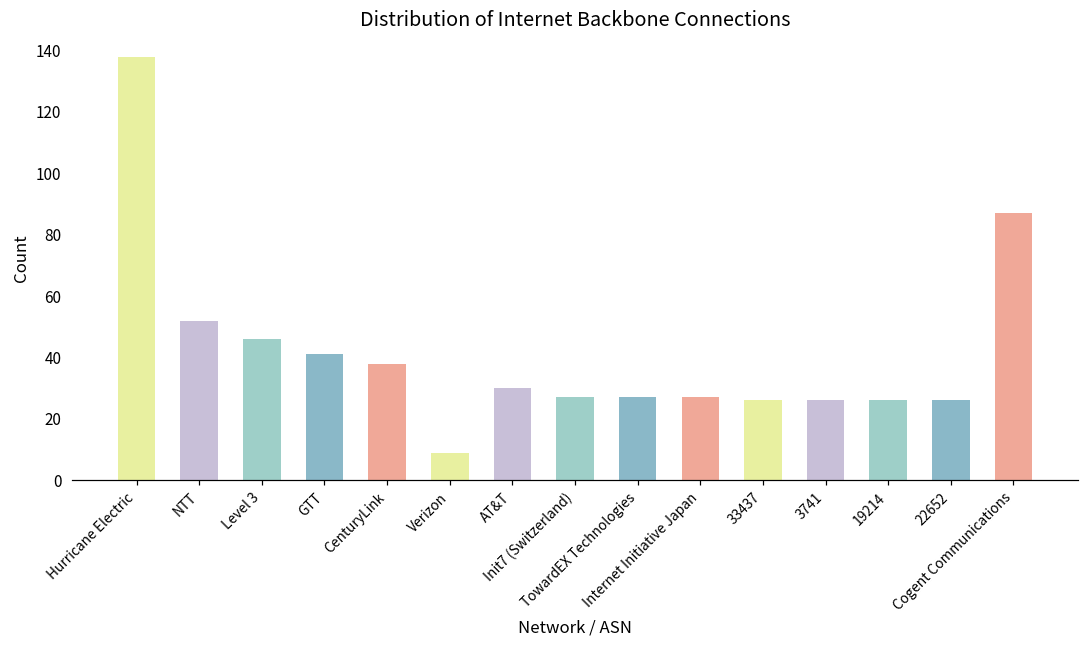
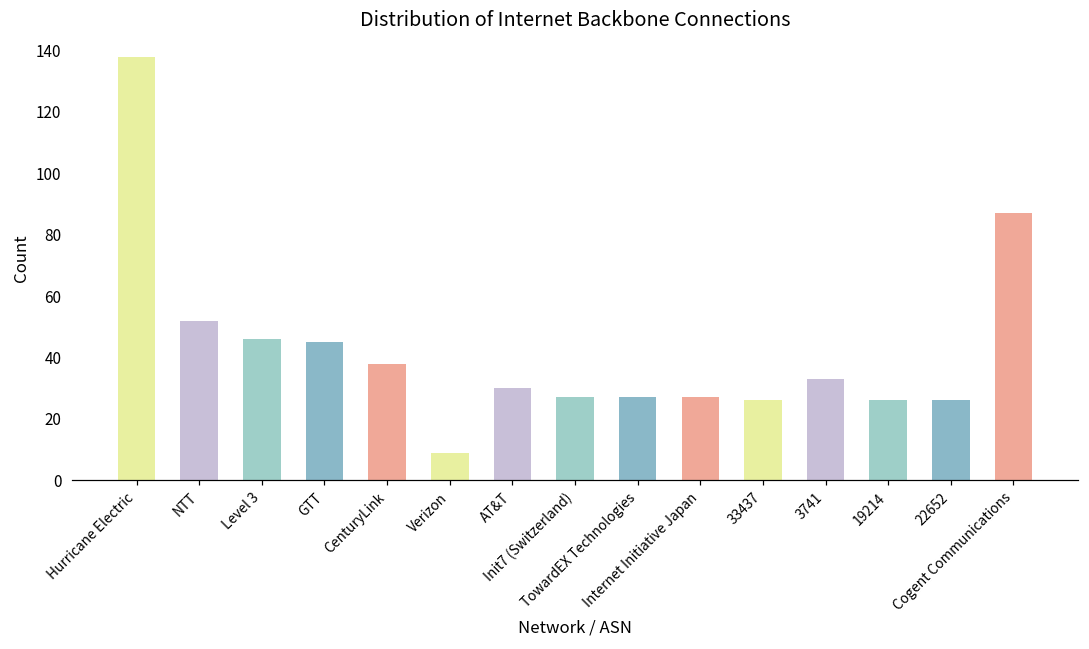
  {
    "Hurricane Electric": 138,
    "NTT": 52,
    "Level 3": 46,
-   "GTT": 41,
+   "GTT": 45,
    "CenturyLink": 38,
    "Verizon": 9,
    "AT&T": 30,
    "Init7 (Switzerland)": 27,
    "TowardEX Technologies": 27,
    "Internet Initiative Japan": 27,
    "33437": 26,
-   "3741": 26,
+   "3741": 33,
    "19214": 26,
    "22652": 26,
    "Cogent Communications": 87
  }
